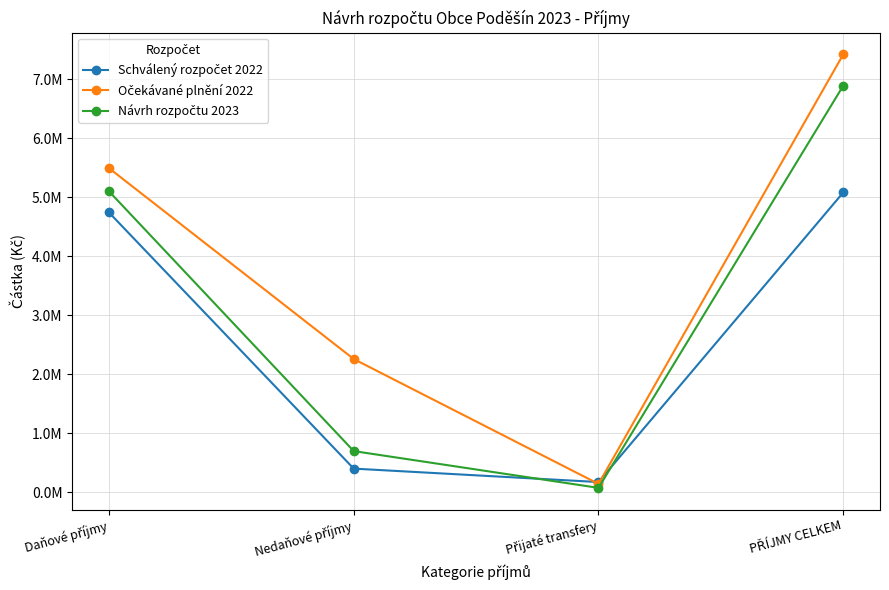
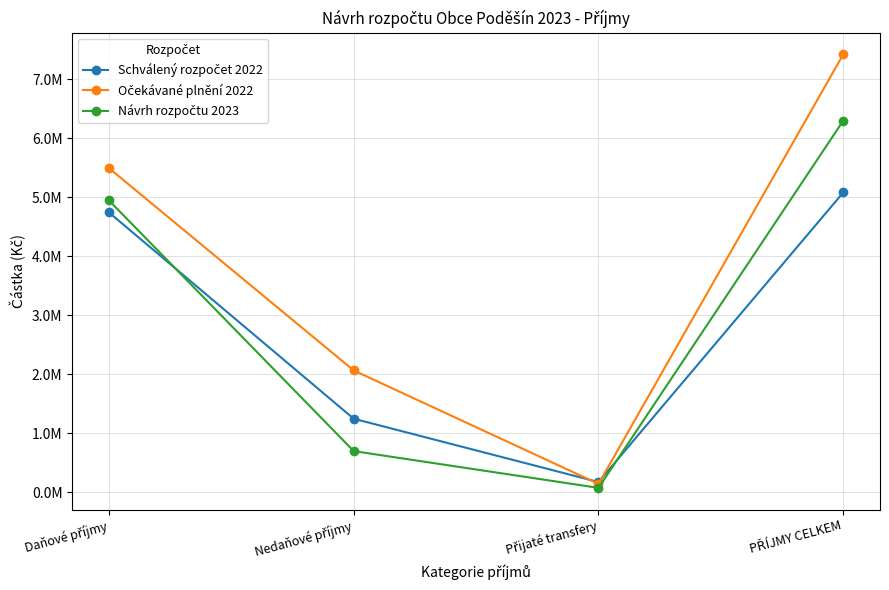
  {
    "Schválený rozpočet 2022": {
      "Daňové příjmy": 4700000,
-     "Nedaňové příjmy": 400000,
+     "Nedaňové příjmy": 1200000,
      "PŘÍJMY CELKEM": 5100000
    },
    "Očekávané plnění 2022": {
      "Daňové příjmy": 5500000,
-     "Nedaňové příjmy": 2300000,
+     "Nedaňové příjmy": 2100000,
      "PŘÍJMY CELKEM": 7400000
    },
    "Návrh rozpočtu 2023": {
-     "Daňové příjmy": 5100000,
+     "Daňové příjmy": 4900000,
      "Nedaňové příjmy": 700000,
      "Přijaté transfery": 100000,
-     "PŘÍJMY CELKEM": 6900000
+     "PŘÍJMY CELKEM": 6300000
    }
  }
